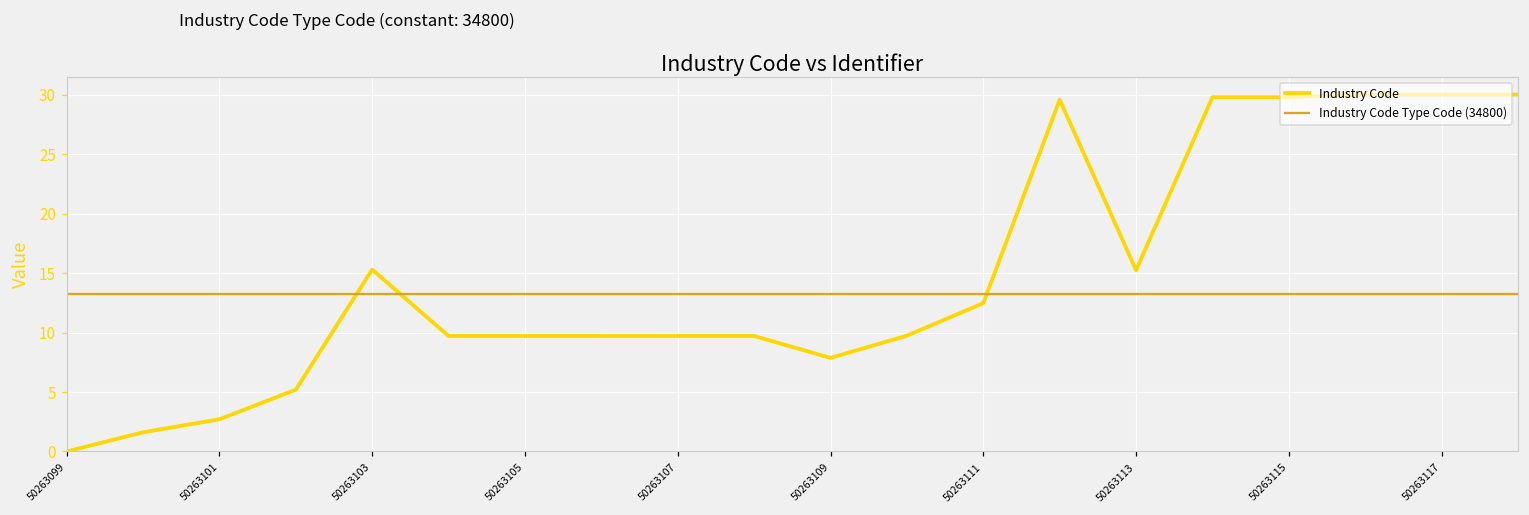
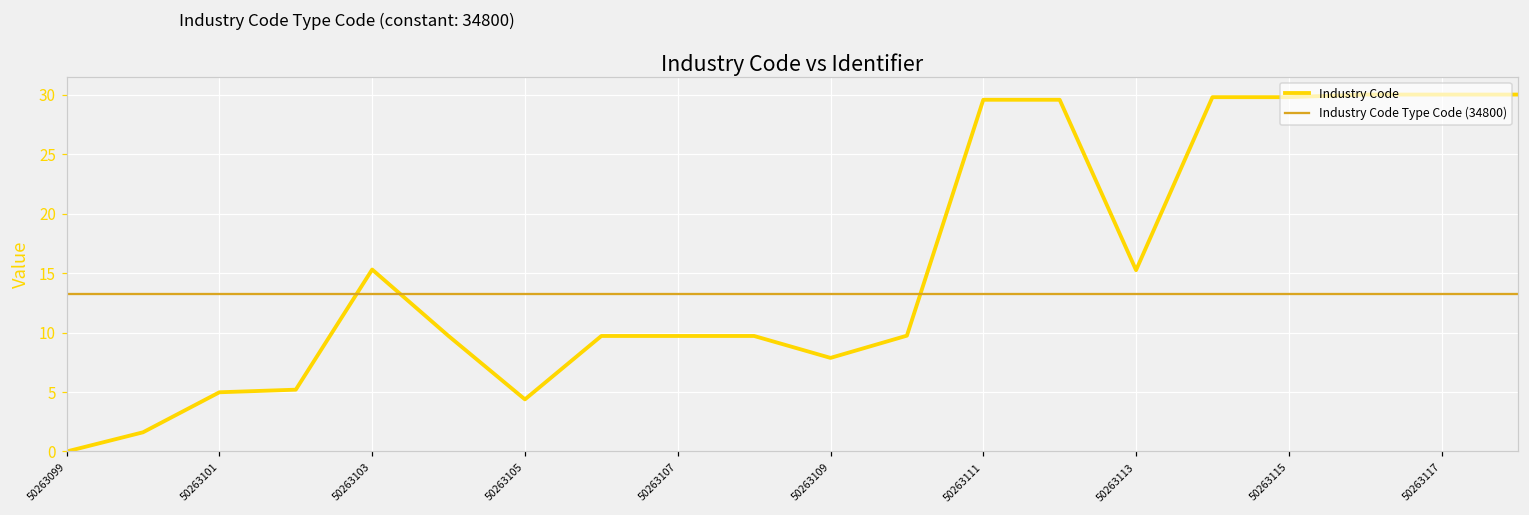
  {
    "50263099": 0.0,
-   "50263101": 2.7,
+   "50263101": 5.0,
    "50263103": 15.3,
-   "50263105": 9.7,
+   "50263105": 4.4,
    "50263107": 9.7,
    "50263109": 7.9,
-   "50263111": 12.5,
+   "50263111": 29.6,
    "50263113": 15.2
  }
